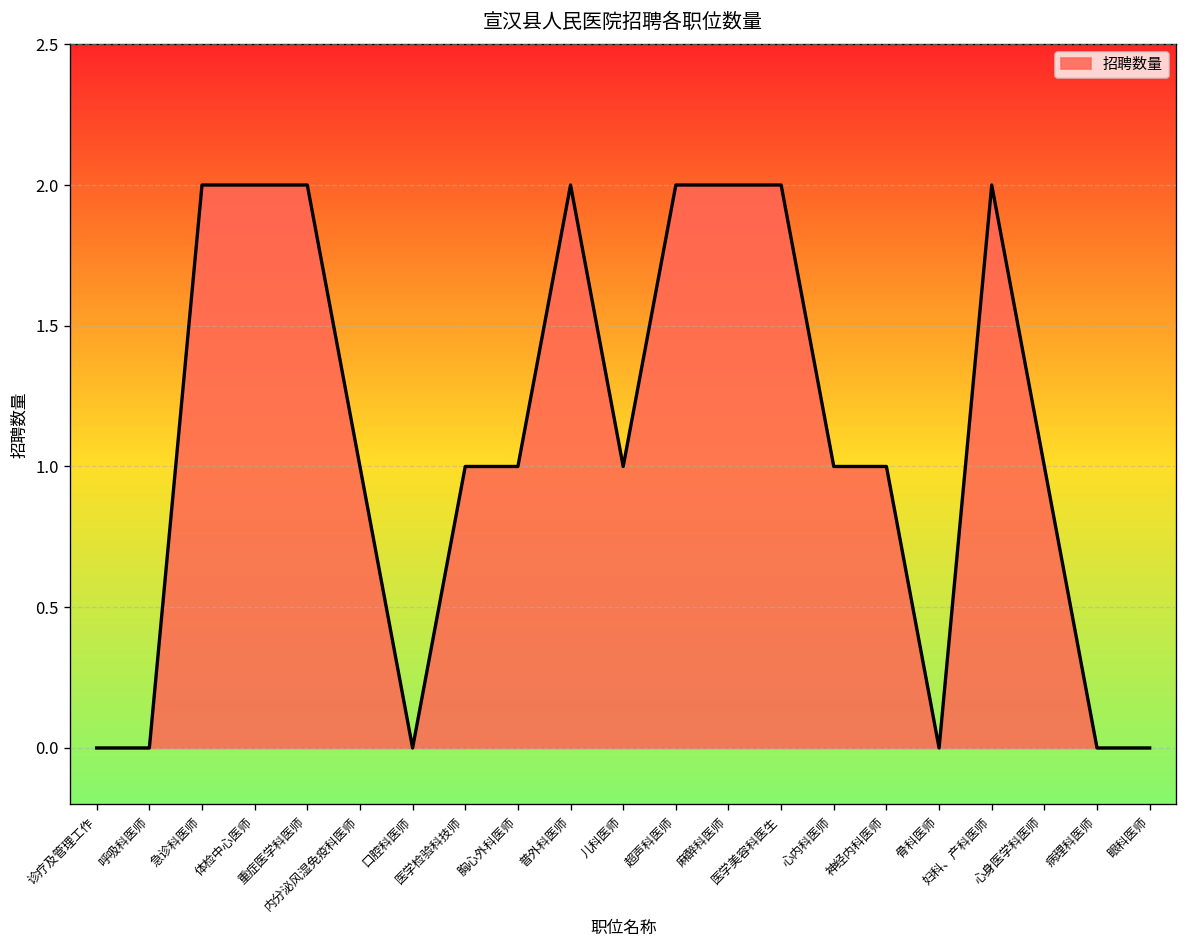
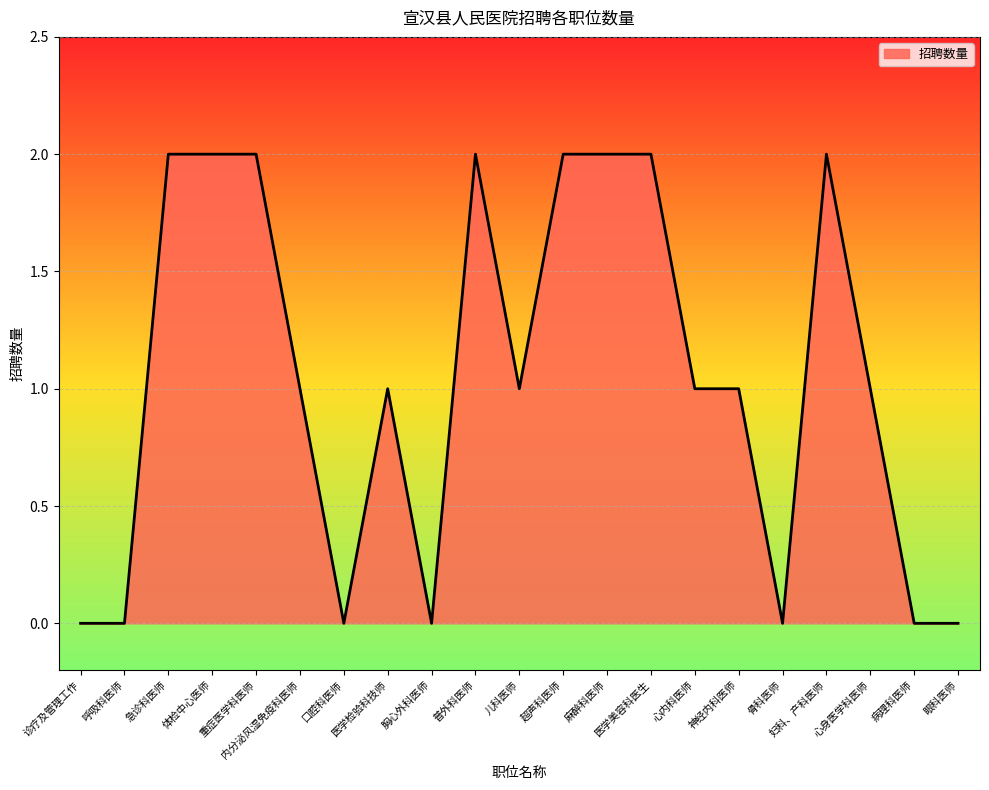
  {
    "诊疗及管理工作": 0,
    "呼吸科医师": 0,
    "急诊科医师": 2,
    "体检中心医师": 2,
    "重症医学科医师": 2,
    "内分泌风湿免疫科医师": 1,
    "口腔科医师": 0,
    "医学检验科技师": 1,
-   "胸心外科医师": 1,
+   "胸心外科医师": 0,
    "普外科医师": 2,
    "儿科医师": 1,
    "超声科医师": 2,
    "麻醉科医师": 2,
    "医学美容科医生": 2,
    "心内科医师": 1,
    "神经内科医师": 1,
    "骨科医师": 0,
    "妇科、产科医师": 2,
    "心身医学科医师": 1,
    "病理科医师": 0,
    "眼科医师": 0
  }
